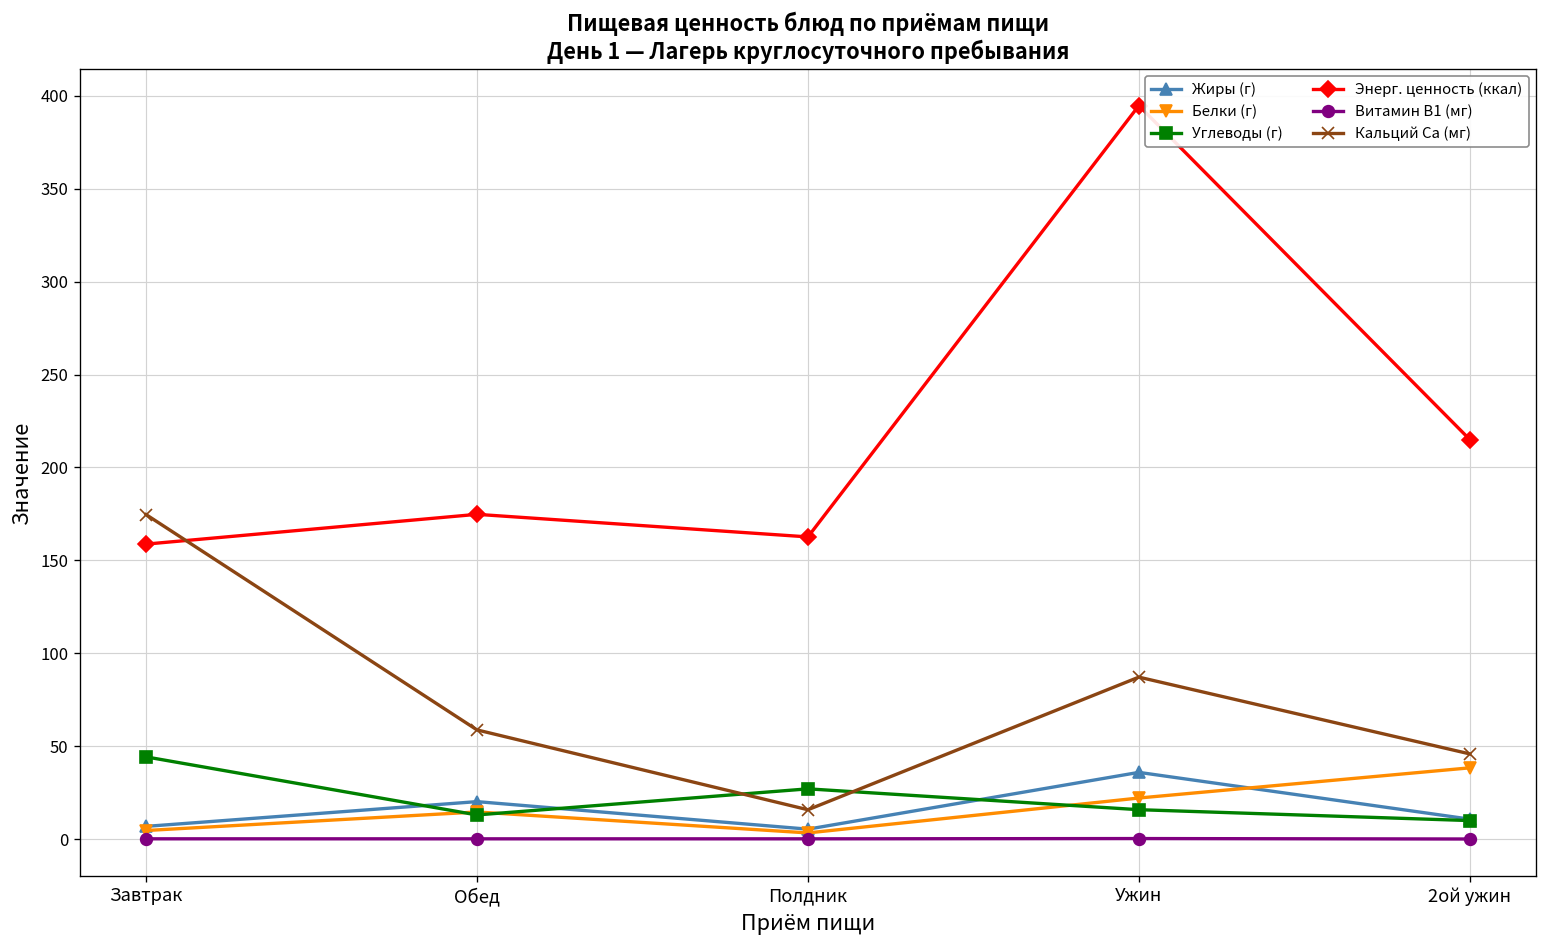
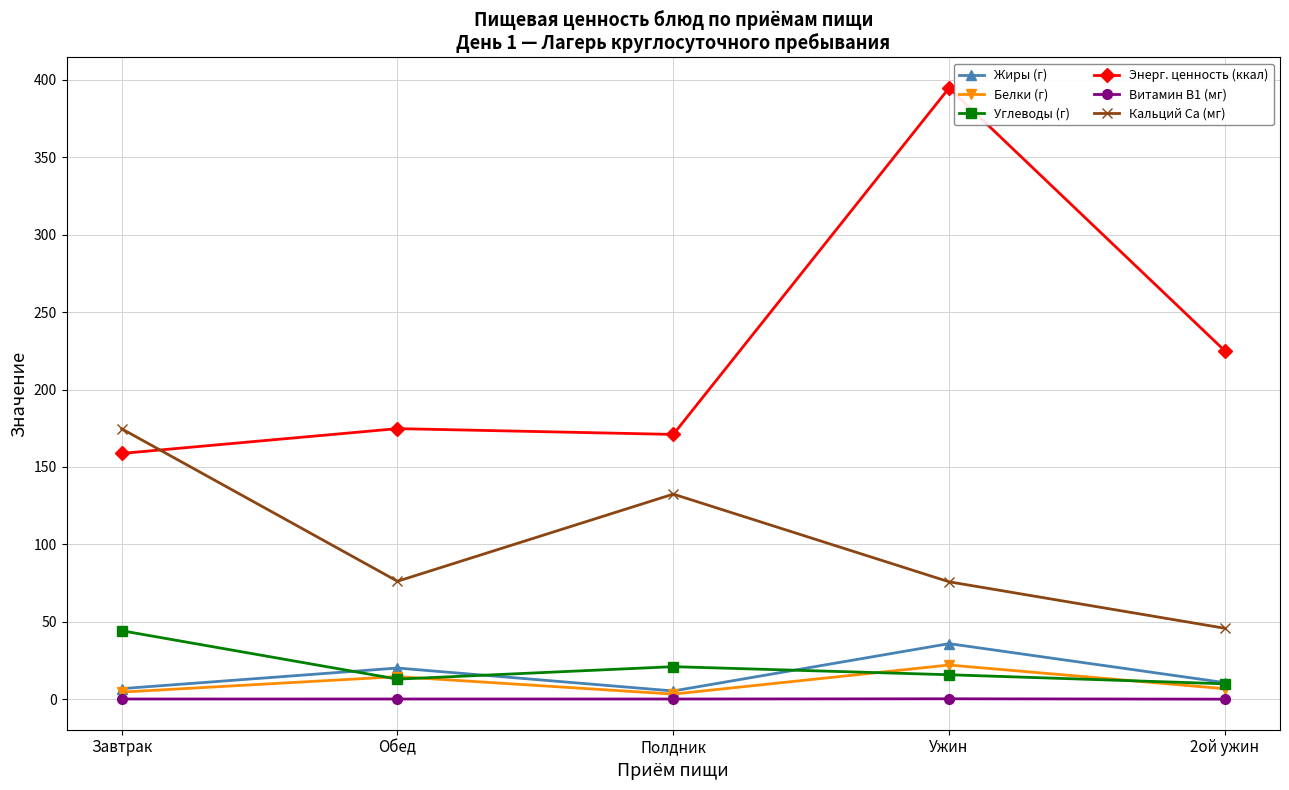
  {
    "Жиры (г)": {
      "Завтрак": 7,
      "Обед": 20,
      "Полдник": 5,
      "Ужин": 36
    },
    "Белки (г)": {
      "Завтрак": 5,
      "Полдник": 3,
      "Ужин": 22,
-     "2ой ужин": 38
+     "2ой ужин": 7
    },
    "Углеводы (г)": {
      "Завтрак": 44,
-     "Полдник": 27,
+     "Полдник": 21,
      "Ужин": 16
    },
    "Энерг. ценность (ккал)": {
      "Завтрак": 159,
      "Обед": 175,
-     "Полдник": 163,
+     "Полдник": 171,
      "Ужин": 395,
-     "2ой ужин": 215
+     "2ой ужин": 225
    },
    "Витамин B1 (мг)": {
      "Завтрак": 0,
      "Обед": 0,
      "Полдник": 0,
      "Ужин": 0,
      "2ой ужин": 0
    },
    "Кальций Ca (мг)": {
      "Завтрак": 175,
-     "Обед": 59,
-     "Полдник": 16,
-     "Ужин": 87,
+     "Обед": 76,
+     "Полдник": 132,
+     "Ужин": 76,
      "2ой ужин": 46
    }
  }
